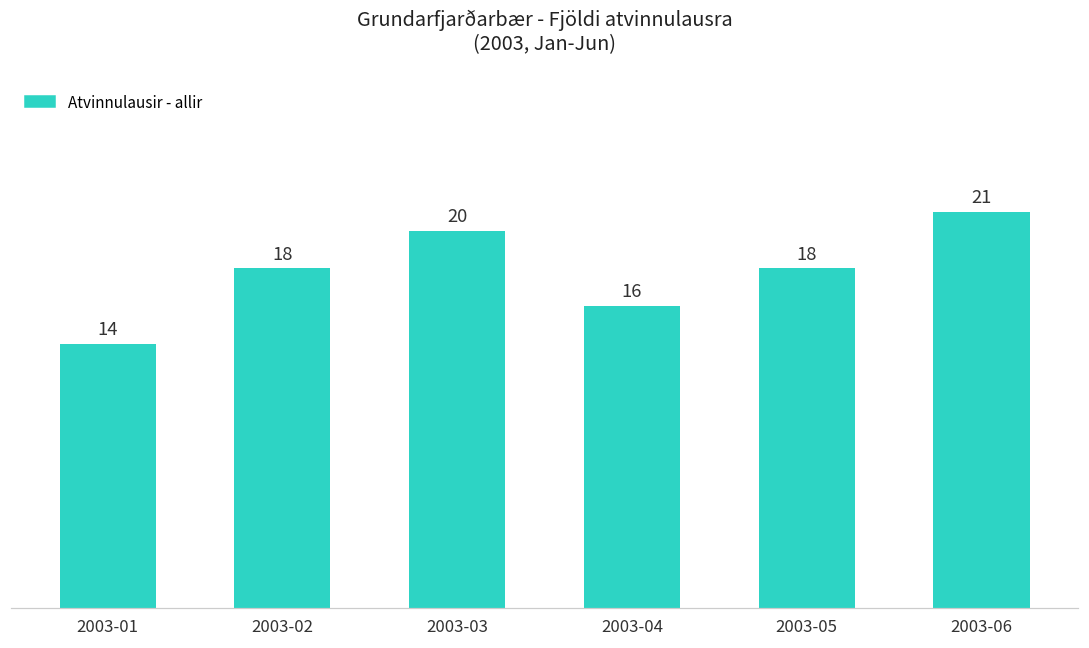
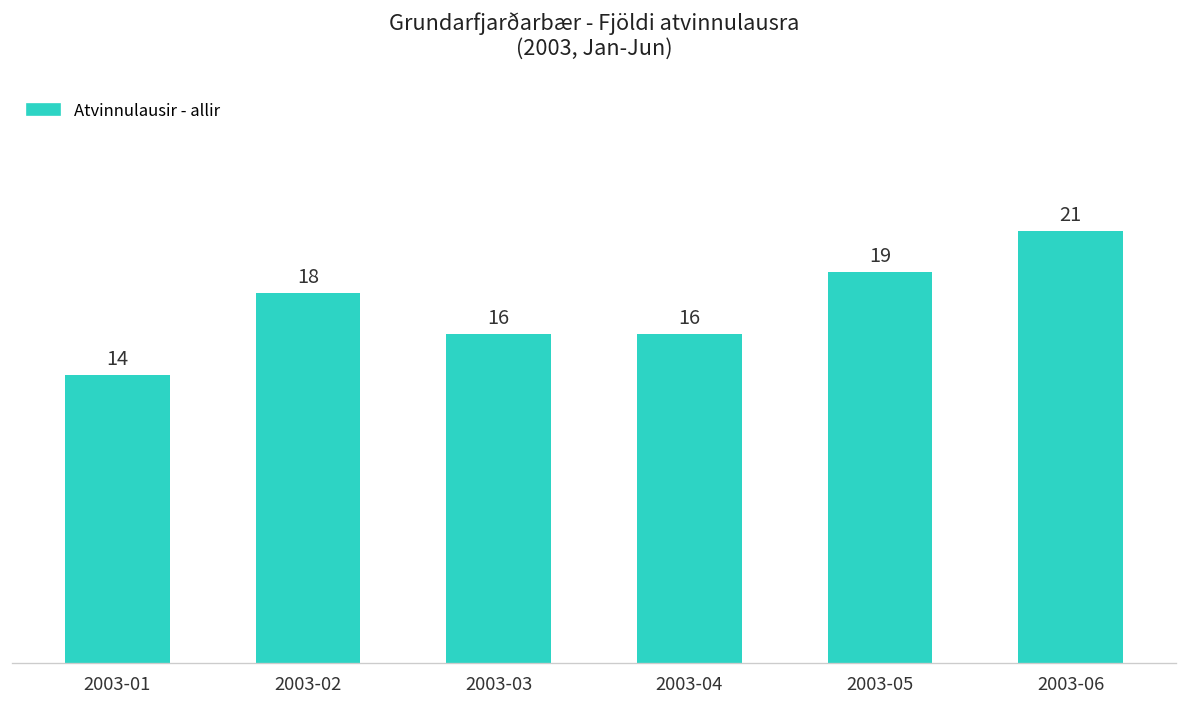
  {
    "2003-01": 14,
    "2003-02": 18,
-   "2003-03": 20,
+   "2003-03": 16,
    "2003-04": 16,
-   "2003-05": 18,
+   "2003-05": 19,
    "2003-06": 21
  }
